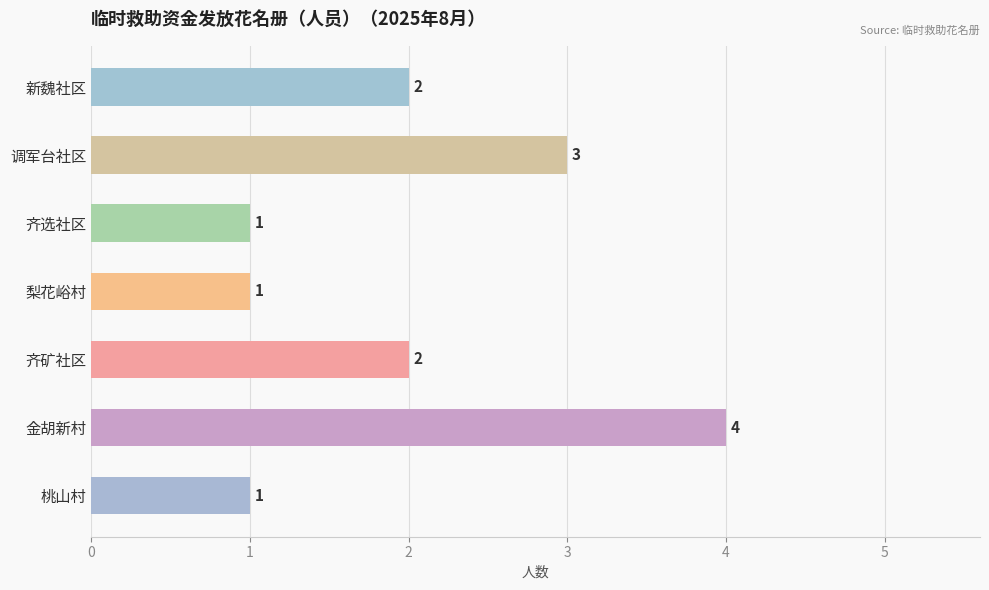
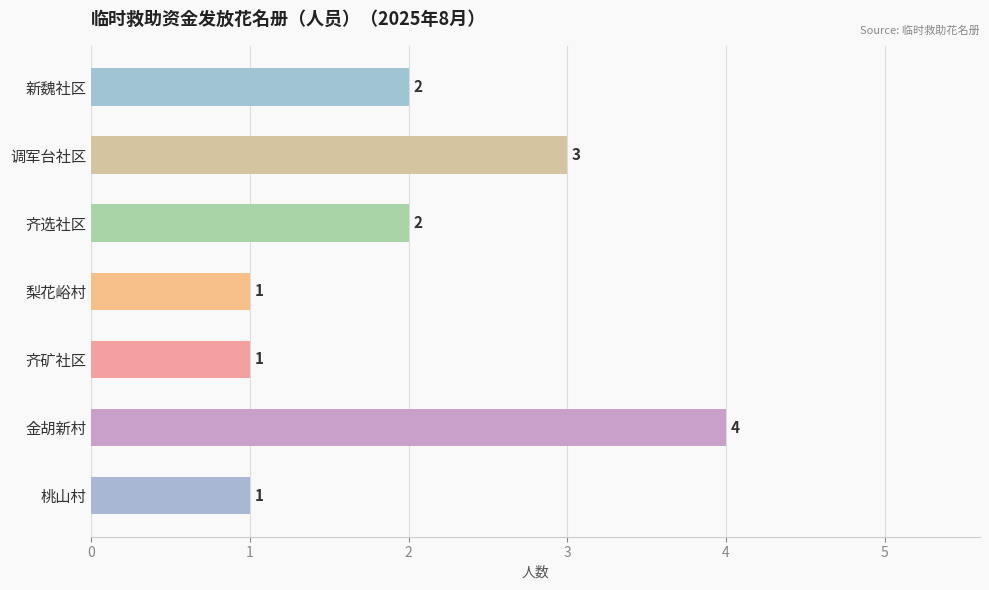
  {
    "新魏社区": 2,
    "调军台社区": 3,
-   "齐选社区": 1,
+   "齐选社区": 2,
    "梨花峪村": 1,
-   "齐矿社区": 2,
+   "齐矿社区": 1,
    "金胡新村": 4,
    "桃山村": 1
  }
